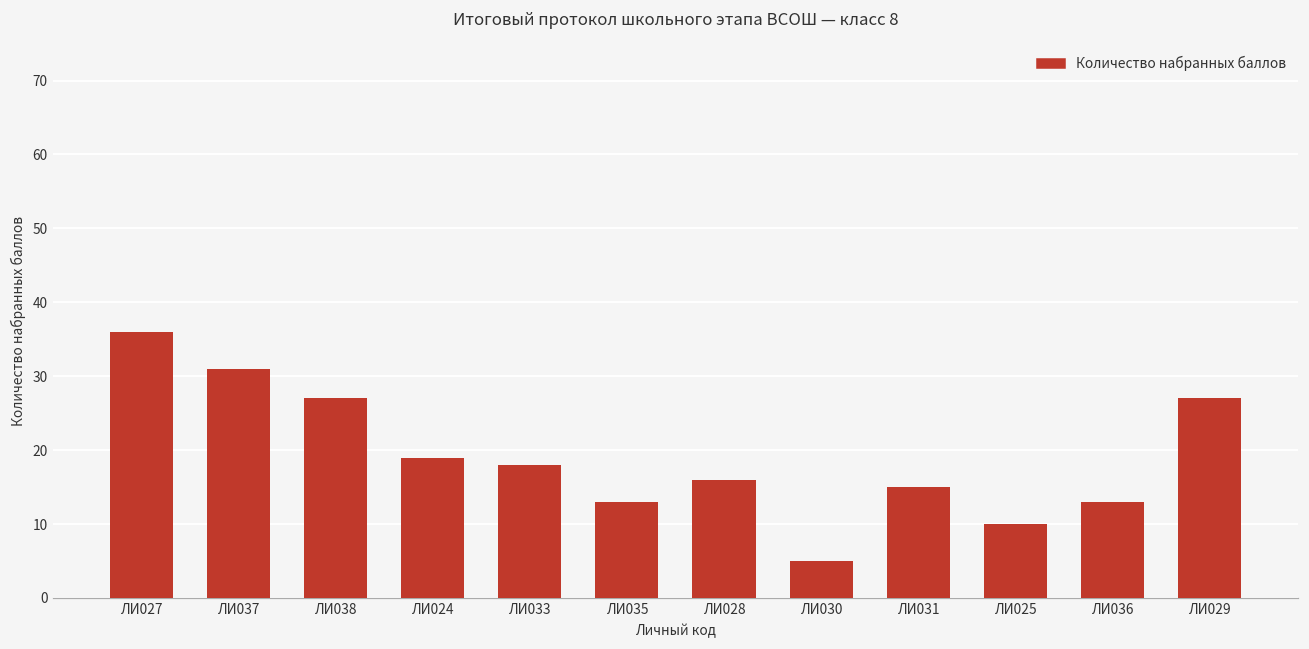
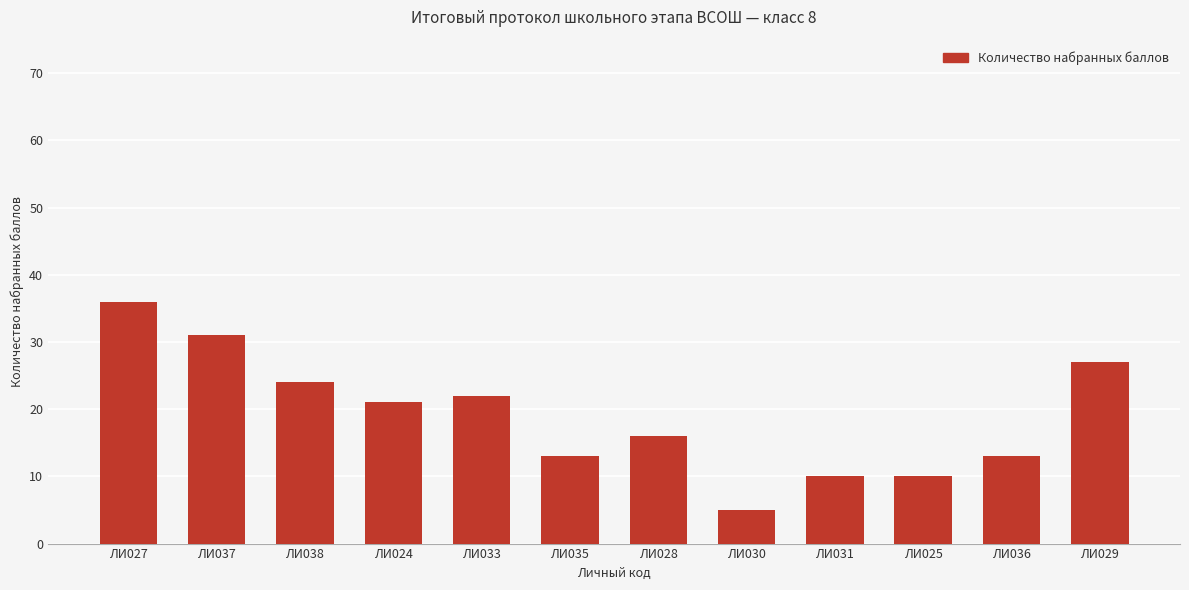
  {
    "ЛИ027": 36,
    "ЛИ037": 31,
-   "ЛИ038": 27,
-   "ЛИ024": 19,
-   "ЛИ033": 18,
+   "ЛИ038": 24,
+   "ЛИ024": 21,
+   "ЛИ033": 22,
    "ЛИ035": 13,
    "ЛИ028": 16,
    "ЛИ030": 5,
-   "ЛИ031": 15,
+   "ЛИ031": 10,
    "ЛИ025": 10,
    "ЛИ036": 13,
    "ЛИ029": 27
  }
